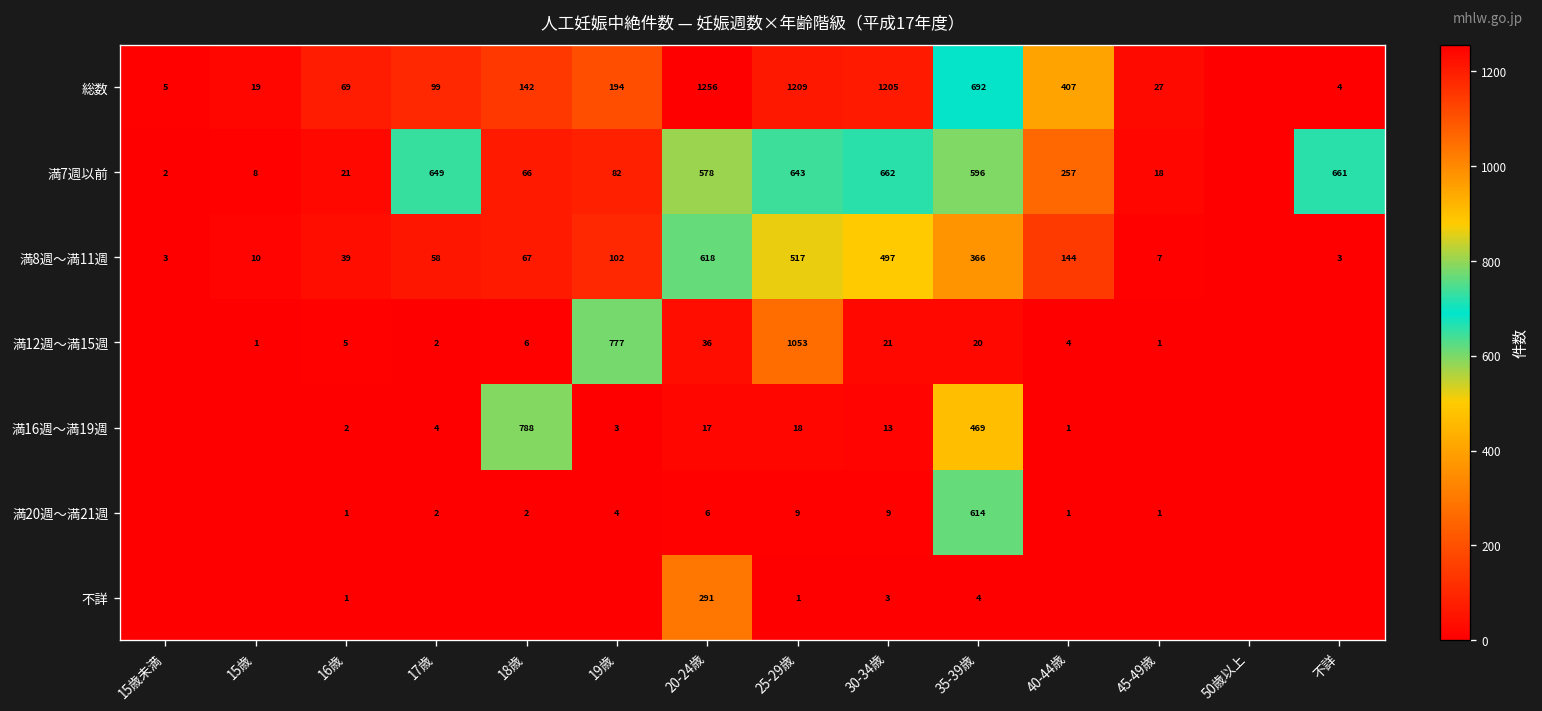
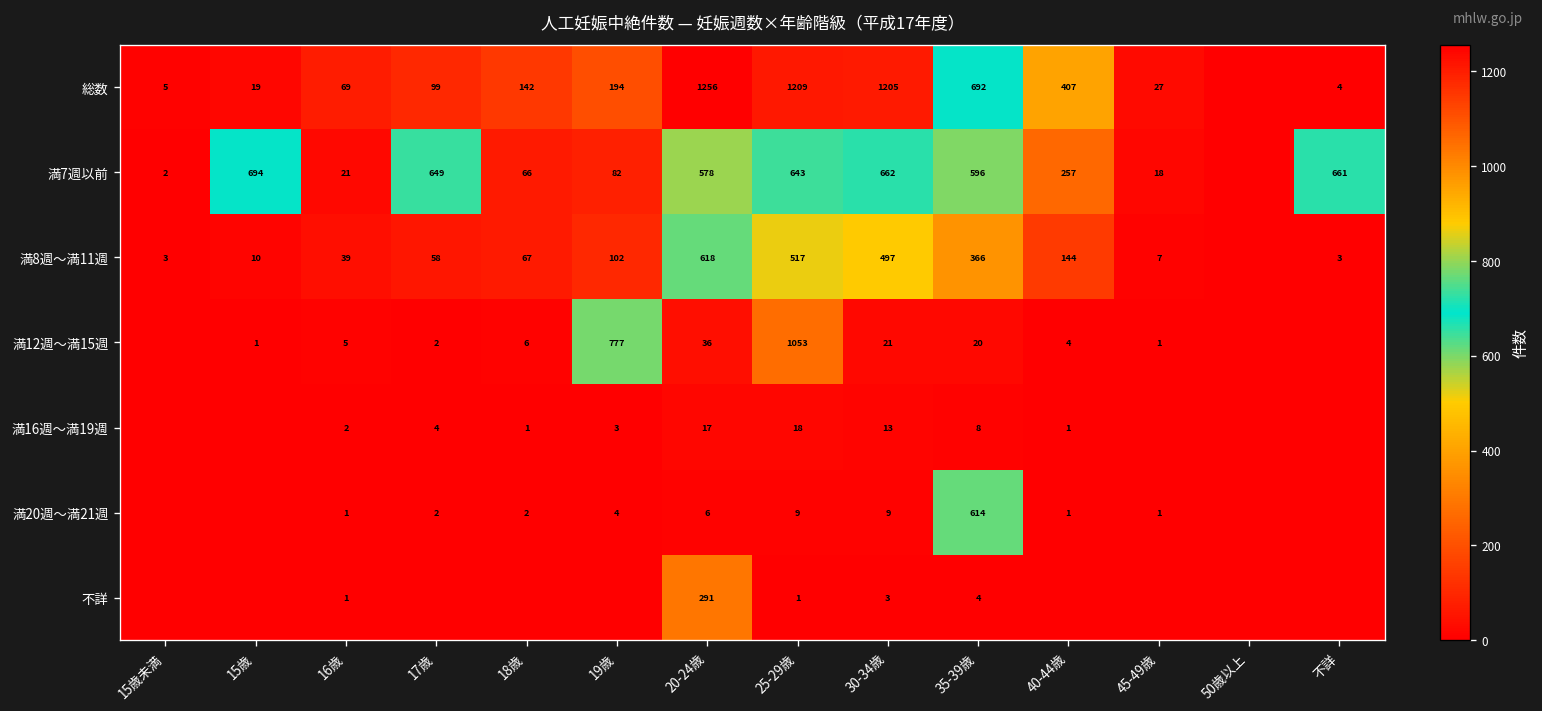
  {
    "総数": {
      "15歳未満": 5,
      "15歳": 19,
      "16歳": 69,
      "17歳": 99,
      "18歳": 142,
      "19歳": 194,
      "20-24歳": 1256,
      "25-29歳": 1209,
      "30-34歳": 1205,
      "35-39歳": 692,
      "40-44歳": 407,
      "45-49歳": 27,
      "不詳": 4
    },
    "満7週以前": {
      "15歳未満": 2,
-     "15歳": 8,
+     "15歳": 694,
      "16歳": 21,
      "17歳": 649,
      "18歳": 66,
      "19歳": 82,
      "20-24歳": 578,
      "25-29歳": 643,
      "30-34歳": 662,
      "35-39歳": 596,
      "40-44歳": 257,
      "45-49歳": 18,
      "不詳": 661
    },
    "満8週〜満11週": {
      "15歳未満": 3,
      "15歳": 10,
      "16歳": 39,
      "17歳": 58,
      "18歳": 67,
      "19歳": 102,
      "20-24歳": 618,
      "25-29歳": 517,
      "30-34歳": 497,
      "35-39歳": 366,
      "40-44歳": 144,
      "45-49歳": 7,
      "不詳": 3
    },
    "満12週〜満15週": {
      "15歳": 1,
      "16歳": 5,
      "17歳": 2,
      "18歳": 6,
      "19歳": 777,
      "20-24歳": 36,
      "25-29歳": 1053,
      "30-34歳": 21,
      "35-39歳": 20,
      "40-44歳": 4,
      "45-49歳": 1
    },
    "満16週〜満19週": {
      "16歳": 2,
      "17歳": 4,
-     "18歳": 788,
+     "18歳": 1,
      "19歳": 3,
      "20-24歳": 17,
      "25-29歳": 18,
      "30-34歳": 13,
-     "35-39歳": 469,
+     "35-39歳": 8,
      "40-44歳": 1
    },
    "満20週〜満21週": {
      "16歳": 1,
      "17歳": 2,
      "18歳": 2,
      "19歳": 4,
      "20-24歳": 6,
      "25-29歳": 9,
      "30-34歳": 9,
      "35-39歳": 614,
      "40-44歳": 1,
      "45-49歳": 1
    },
    "不詳": {
      "16歳": 1,
      "20-24歳": 291,
      "25-29歳": 1,
      "30-34歳": 3,
      "35-39歳": 4
    }
  }
